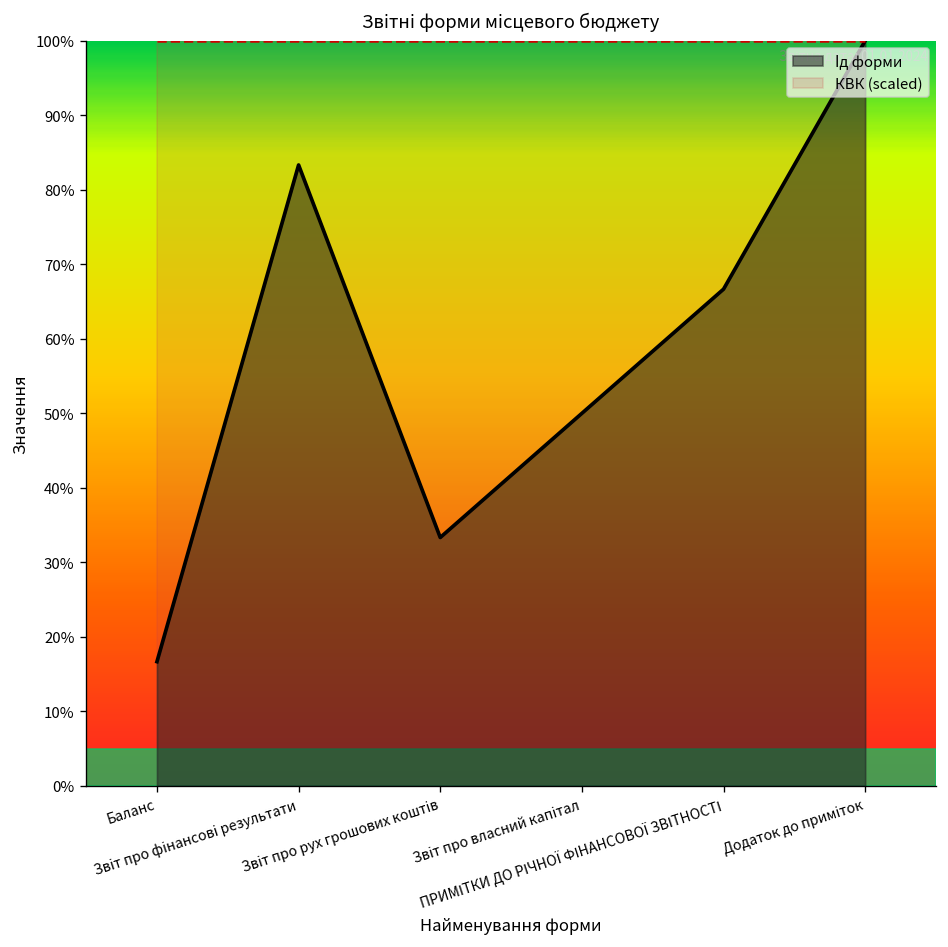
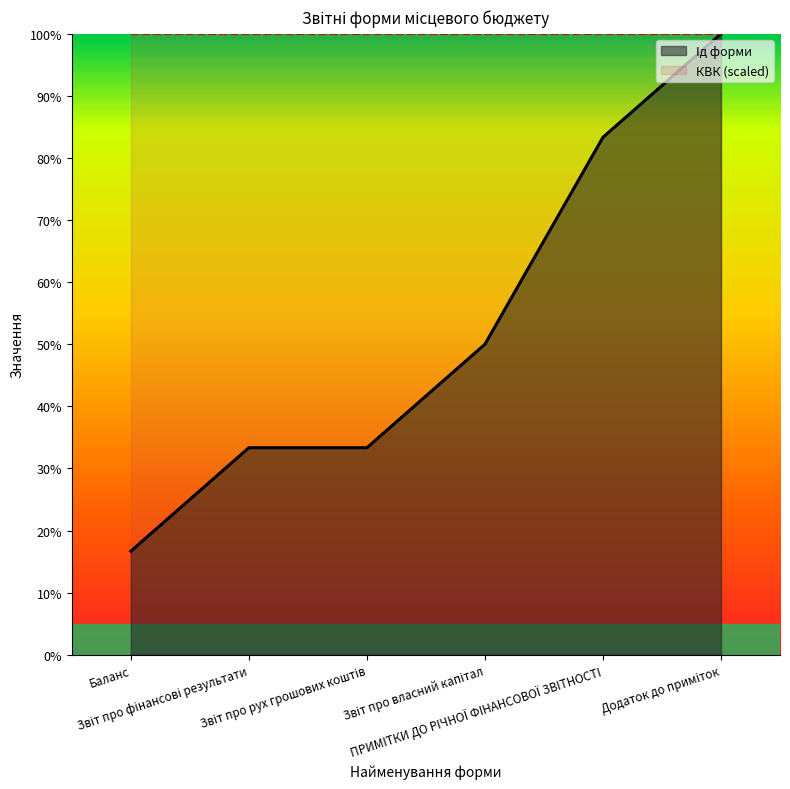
  {
    "Ід форми": {
      "Баланс": "17%",
-     "Звіт про фінансові результати": "83%",
+     "Звіт про фінансові результати": "33%",
      "Звіт про рух грошових коштів": "33%",
      "Звіт про власний капітал": "50%",
-     "ПРИМІТКИ ДО РІЧНОЇ ФІНАНСОВОЇ ЗВІТНОСТІ": "67%"
+     "ПРИМІТКИ ДО РІЧНОЇ ФІНАНСОВОЇ ЗВІТНОСТІ": "83%"
    },
    "КВК (scaled)": {
      "Баланс": "100%",
      "Звіт про фінансові результати": "100%",
      "Звіт про рух грошових коштів": "100%",
      "Звіт про власний капітал": "100%",
      "ПРИМІТКИ ДО РІЧНОЇ ФІНАНСОВОЇ ЗВІТНОСТІ": "100%"
    }
  }
